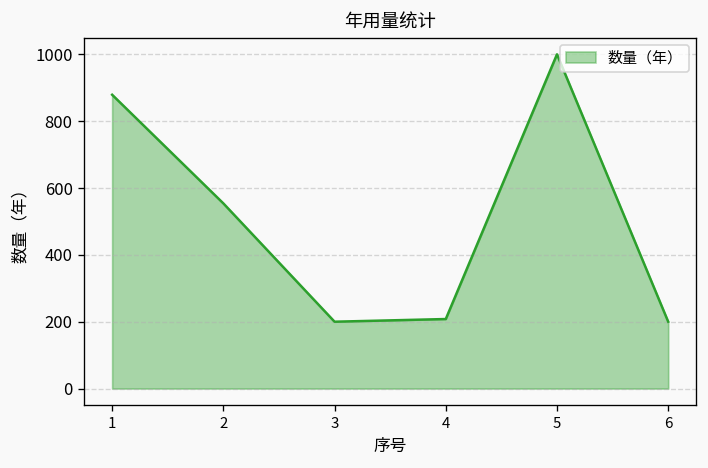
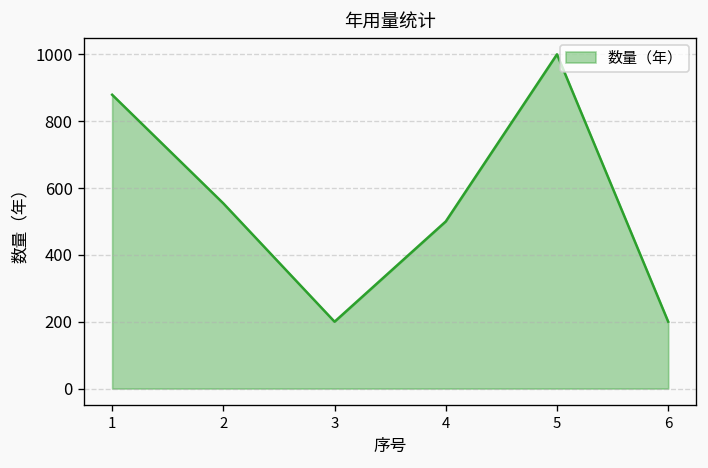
  {
    "1": 880,
    "2": 550,
    "3": 200,
-   "4": 210,
+   "4": 500,
    "5": 1000,
    "6": 200
  }
